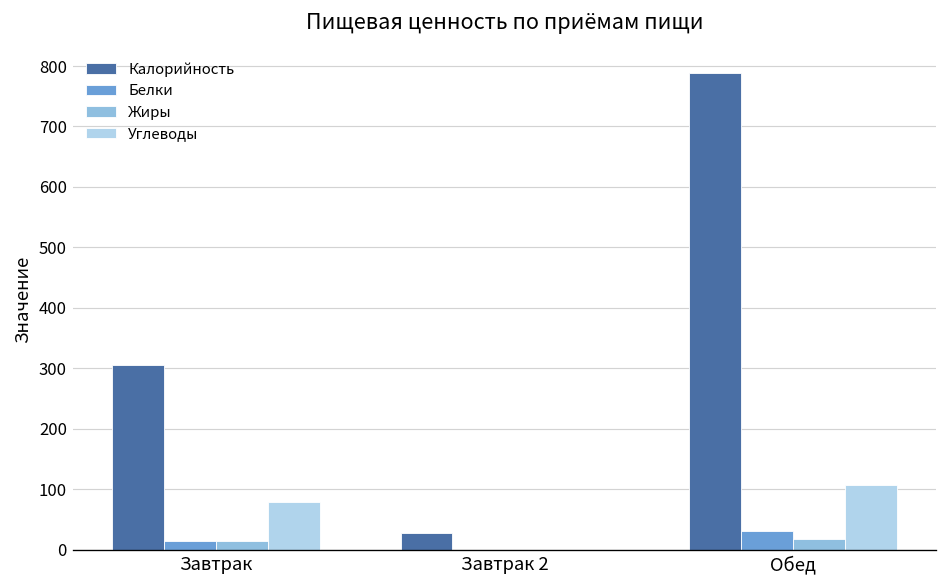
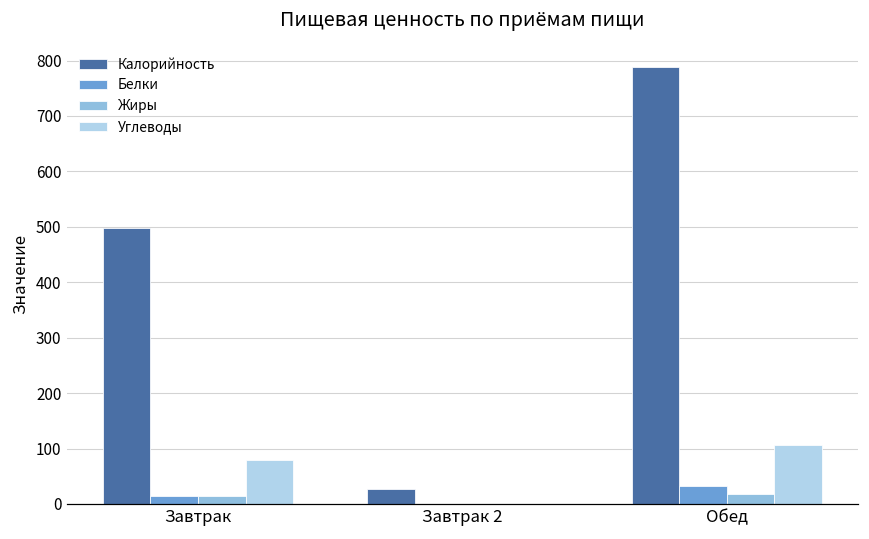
  {
    "Калорийность": {
-     "Завтрак": 310,
+     "Завтрак": 500,
      "Завтрак 2": 30,
      "Обед": 790
    }
  }
